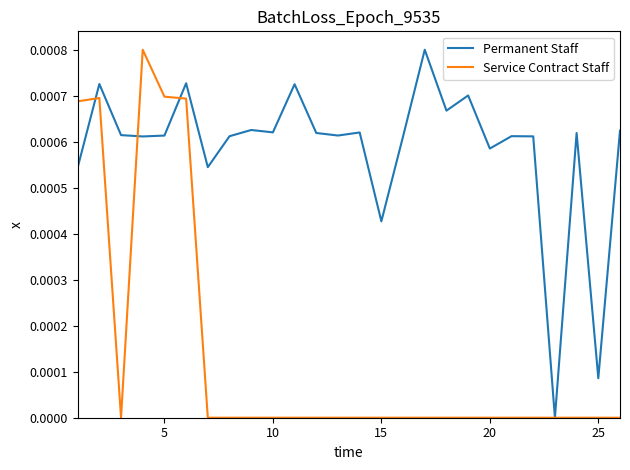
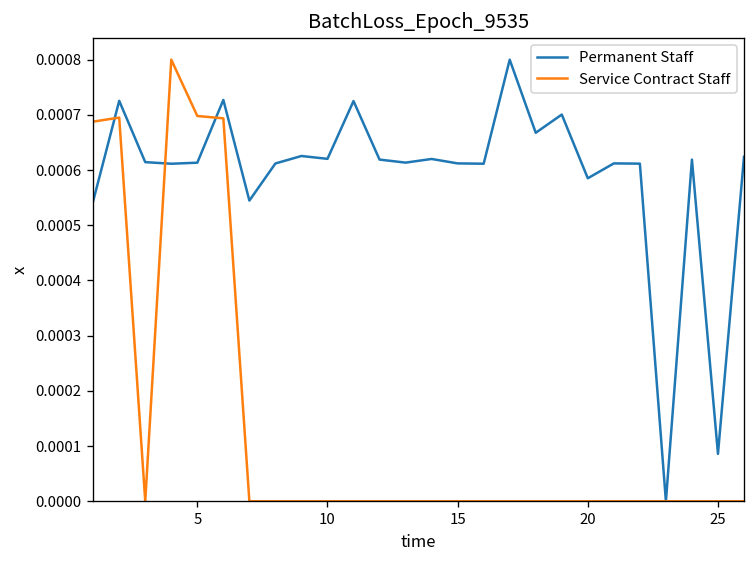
  {
    "Permanent Staff": {
      "5": 0.00061,
      "10": 0.00062,
-     "15": 0.00043,
+     "15": 0.00061,
      "20": 0.00059,
      "25": 0.00009
    },
    "Service Contract Staff": {
      "5": 0.00070,
      "10": 0.00000,
      "15": 0.00000,
      "20": 0.00000,
      "25": 0.00000
    }
  }
